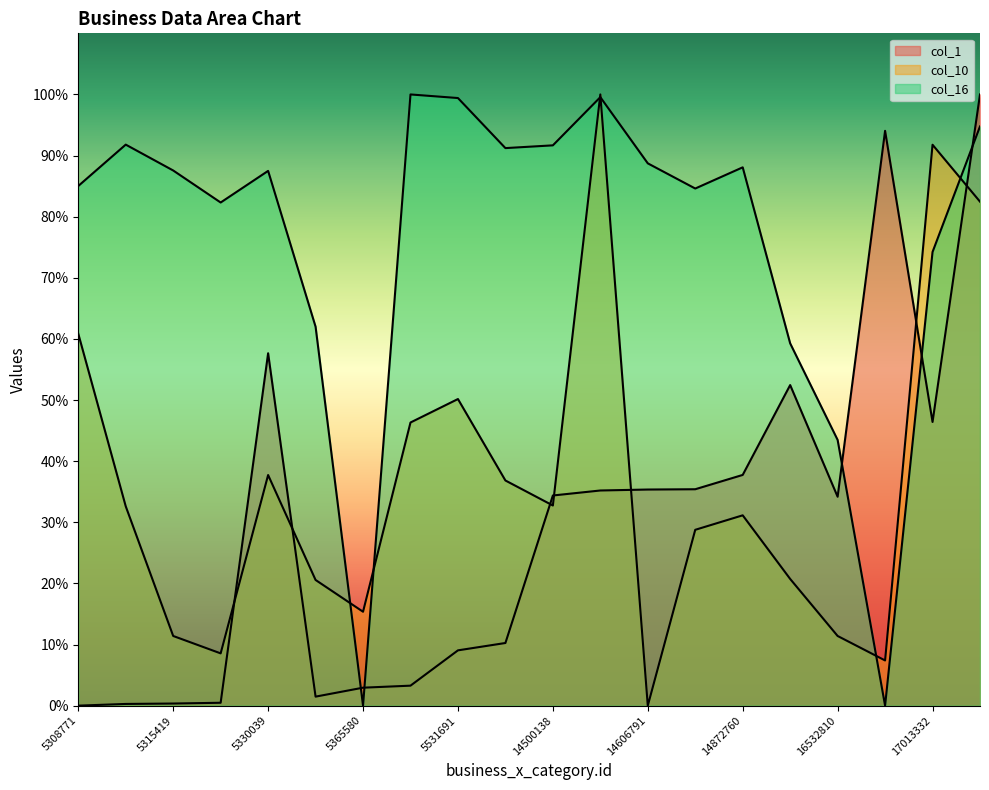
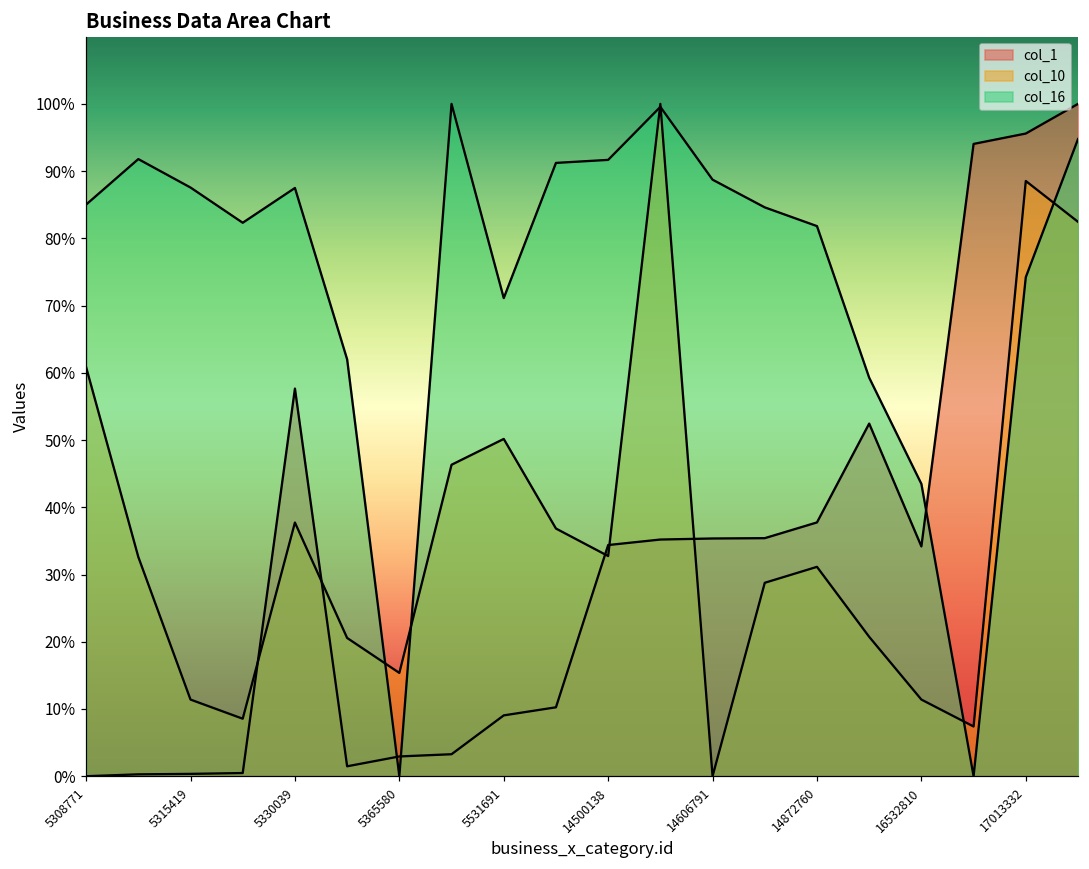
  {
    "col_1": {
      "5308771": "0%",
      "5315419": "0%",
      "5330039": "58%",
      "5365580": "3%",
      "5531691": "9%",
      "14500138": "34%",
      "14606791": "35%",
      "14872760": "38%",
      "16532810": "34%",
-     "17013332": "46%"
+     "17013332": "96%"
    },
    "col_10": {
      "5308771": "61%",
      "5315419": "11%",
      "5330039": "38%",
      "5365580": "15%",
      "5531691": "50%",
      "14500138": "33%",
      "14606791": "0%",
      "14872760": "31%",
      "16532810": "11%",
-     "17013332": "92%"
+     "17013332": "89%"
    },
    "col_16": {
      "5308771": "85%",
      "5315419": "88%",
      "5330039": "87%",
      "5365580": "0%",
-     "5531691": "99%",
+     "5531691": "71%",
      "14500138": "92%",
      "14606791": "89%",
-     "14872760": "88%",
+     "14872760": "82%",
      "16532810": "43%",
      "17013332": "74%"
    }
  }
